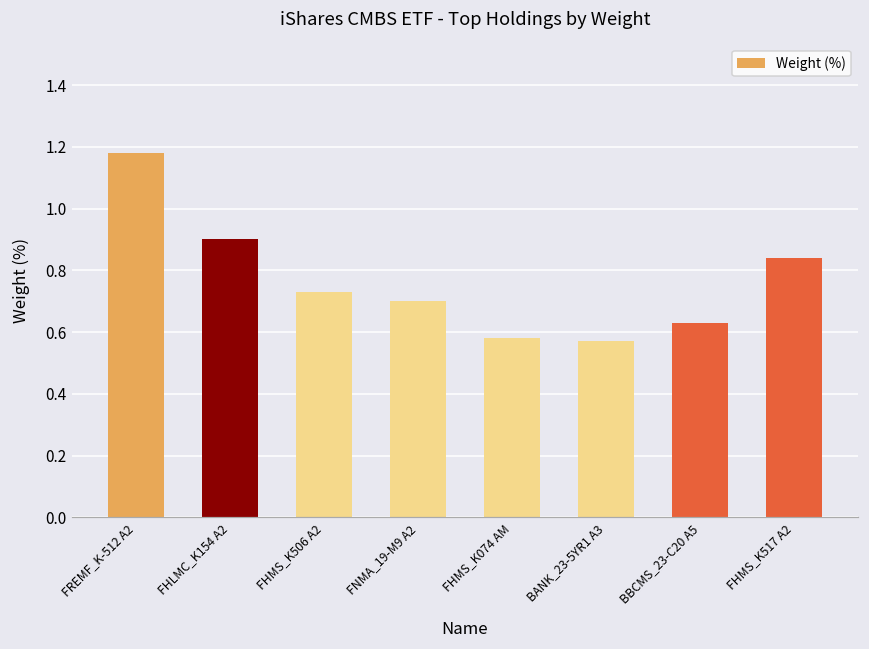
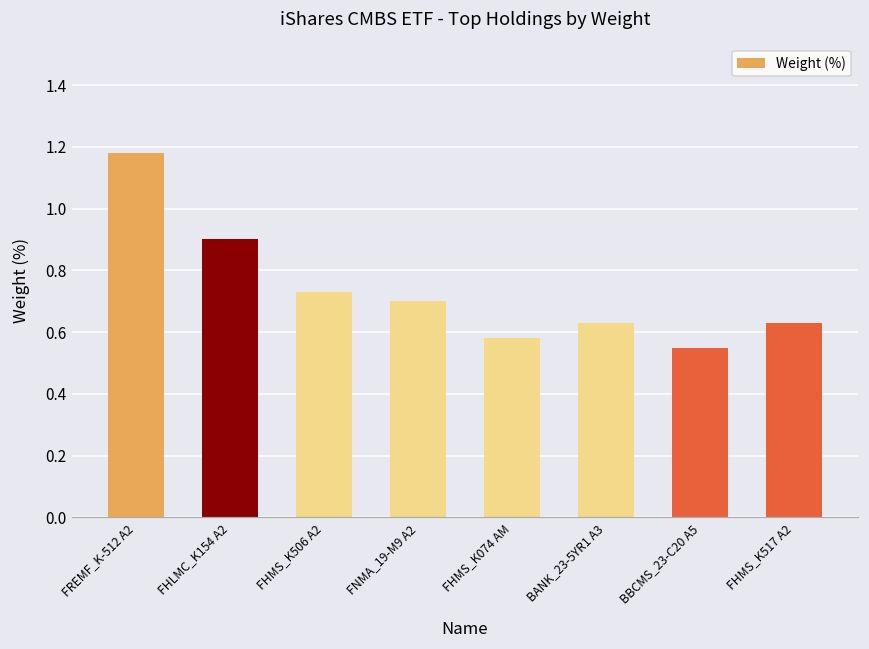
  {
    "FREMF_K-512 A2": 1.18,
    "FHLMC_K154 A2": 0.90,
    "FHMS_K506 A2": 0.73,
    "FNMA_19-M9 A2": 0.70,
    "FHMS_K074 AM": 0.58,
-   "BANK_23-5YR1 A3": 0.57,
-   "BBCMS_23-C20 A5": 0.63,
-   "FHMS_K517 A2": 0.84
+   "BANK_23-5YR1 A3": 0.63,
+   "BBCMS_23-C20 A5": 0.55,
+   "FHMS_K517 A2": 0.63
  }
